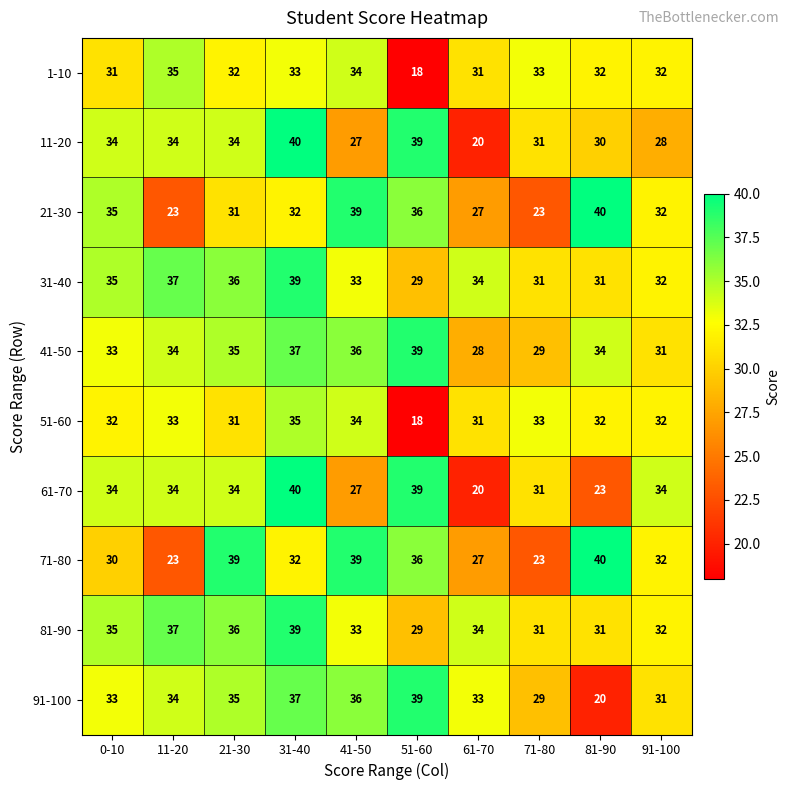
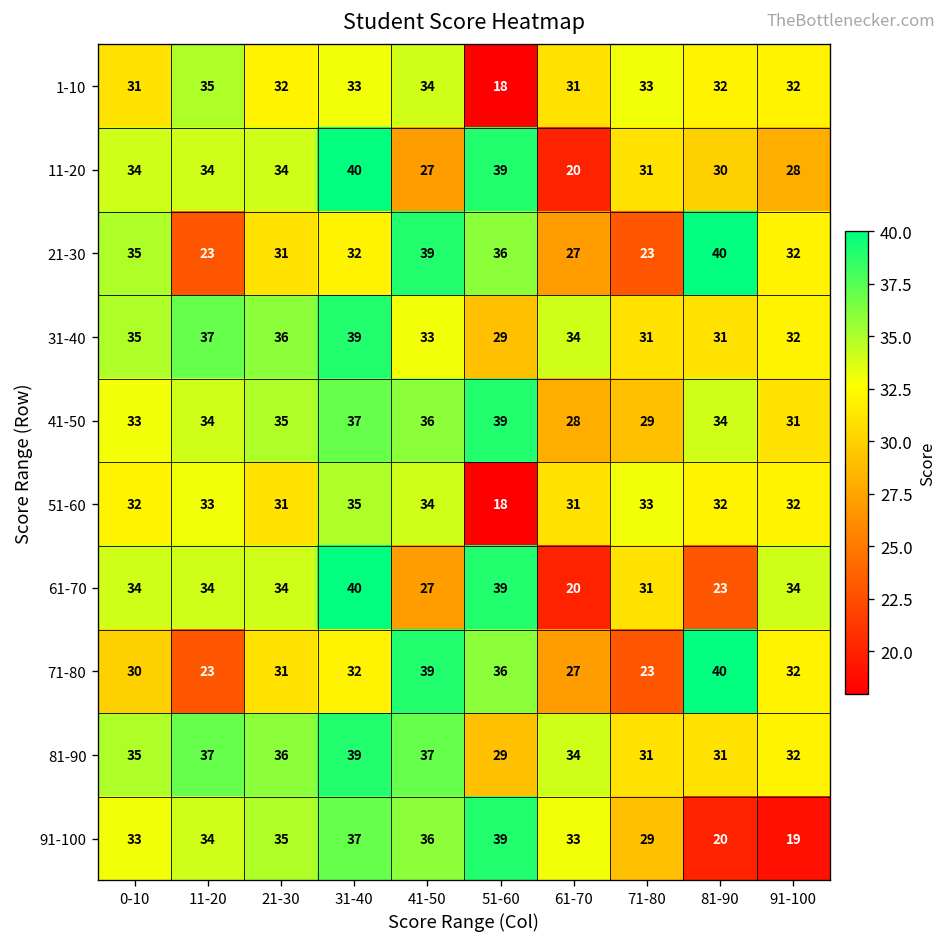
  {
    "1-10": {
      "0-10": 31,
      "11-20": 35,
      "21-30": 32,
      "31-40": 33,
      "41-50": 34,
      "51-60": 18,
      "61-70": 31,
      "71-80": 33,
      "81-90": 32,
      "91-100": 32
    },
    "11-20": {
      "0-10": 34,
      "11-20": 34,
      "21-30": 34,
      "31-40": 40,
      "41-50": 27,
      "51-60": 39,
      "61-70": 20,
      "71-80": 31,
      "81-90": 30,
      "91-100": 28
    },
    "21-30": {
      "0-10": 35,
      "11-20": 23,
      "21-30": 31,
      "31-40": 32,
      "41-50": 39,
      "51-60": 36,
      "61-70": 27,
      "71-80": 23,
      "81-90": 40,
      "91-100": 32
    },
    "31-40": {
      "0-10": 35,
      "11-20": 37,
      "21-30": 36,
      "31-40": 39,
      "41-50": 33,
      "51-60": 29,
      "61-70": 34,
      "71-80": 31,
      "81-90": 31,
      "91-100": 32
    },
    "41-50": {
      "0-10": 33,
      "11-20": 34,
      "21-30": 35,
      "31-40": 37,
      "41-50": 36,
      "51-60": 39,
      "61-70": 28,
      "71-80": 29,
      "81-90": 34,
      "91-100": 31
    },
    "51-60": {
      "0-10": 32,
      "11-20": 33,
      "21-30": 31,
      "31-40": 35,
      "41-50": 34,
      "51-60": 18,
      "61-70": 31,
      "71-80": 33,
      "81-90": 32,
      "91-100": 32
    },
    "61-70": {
      "0-10": 34,
      "11-20": 34,
      "21-30": 34,
      "31-40": 40,
      "41-50": 27,
      "51-60": 39,
      "61-70": 20,
      "71-80": 31,
      "81-90": 23,
      "91-100": 34
    },
    "71-80": {
      "0-10": 30,
      "11-20": 23,
-     "21-30": 39,
+     "21-30": 31,
      "31-40": 32,
      "41-50": 39,
      "51-60": 36,
      "61-70": 27,
      "71-80": 23,
      "81-90": 40,
      "91-100": 32
    },
    "81-90": {
      "0-10": 35,
      "11-20": 37,
      "21-30": 36,
      "31-40": 39,
-     "41-50": 33,
+     "41-50": 37,
      "51-60": 29,
      "61-70": 34,
      "71-80": 31,
      "81-90": 31,
      "91-100": 32
    },
    "91-100": {
      "0-10": 33,
      "11-20": 34,
      "21-30": 35,
      "31-40": 37,
      "41-50": 36,
      "51-60": 39,
      "61-70": 33,
      "71-80": 29,
      "81-90": 20,
-     "91-100": 31
+     "91-100": 19
    }
  }
